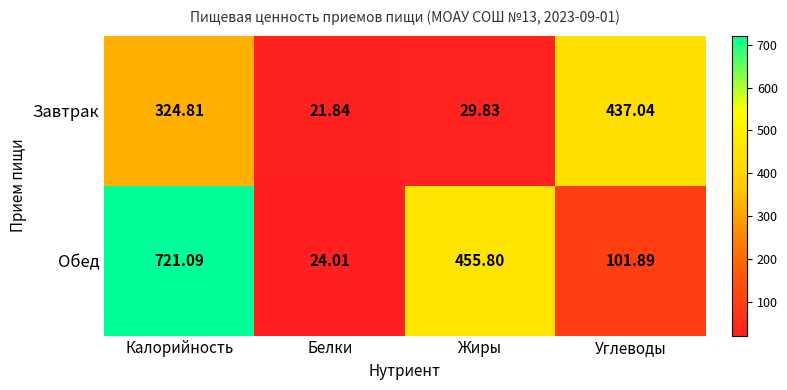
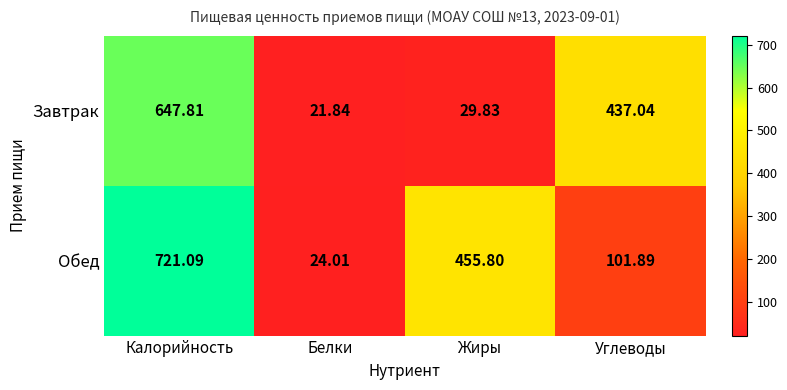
  {
    "Завтрак": {
-     "Калорийность": 324.81,
+     "Калорийность": 647.81,
      "Белки": 21.84,
      "Жиры": 29.83,
      "Углеводы": 437.04
    },
    "Обед": {
      "Калорийность": 721.09,
      "Белки": 24.01,
      "Жиры": 455.80,
      "Углеводы": 101.89
    }
  }
